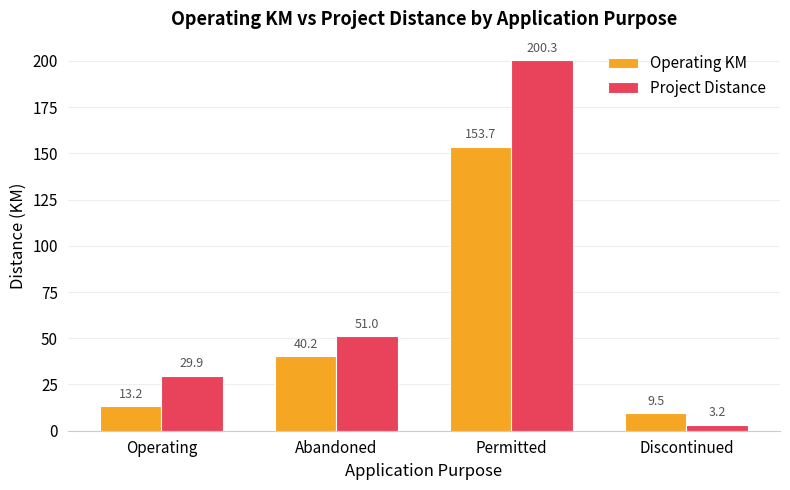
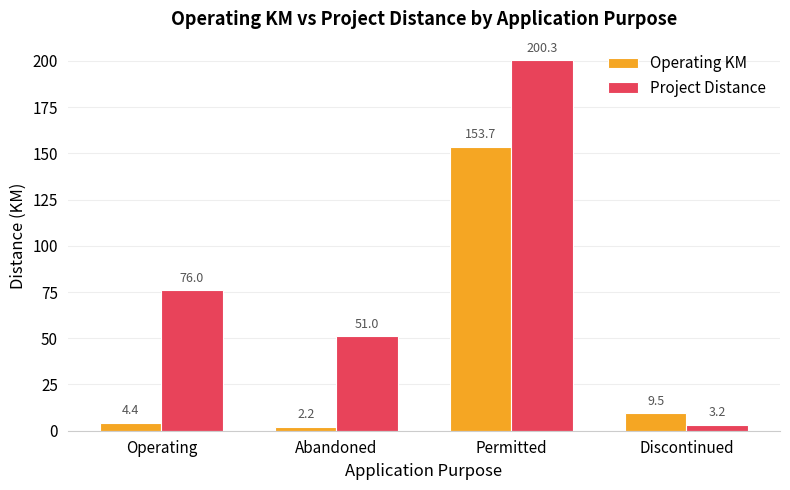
  {
    "Operating KM": {
-     "Operating": 13.2,
-     "Abandoned": 40.2,
+     "Operating": 4.4,
+     "Abandoned": 2.2,
      "Permitted": 153.7,
      "Discontinued": 9.5
    },
    "Project Distance": {
-     "Operating": 29.9,
+     "Operating": 76.0,
      "Abandoned": 51.0,
      "Permitted": 200.3,
      "Discontinued": 3.2
    }
  }
